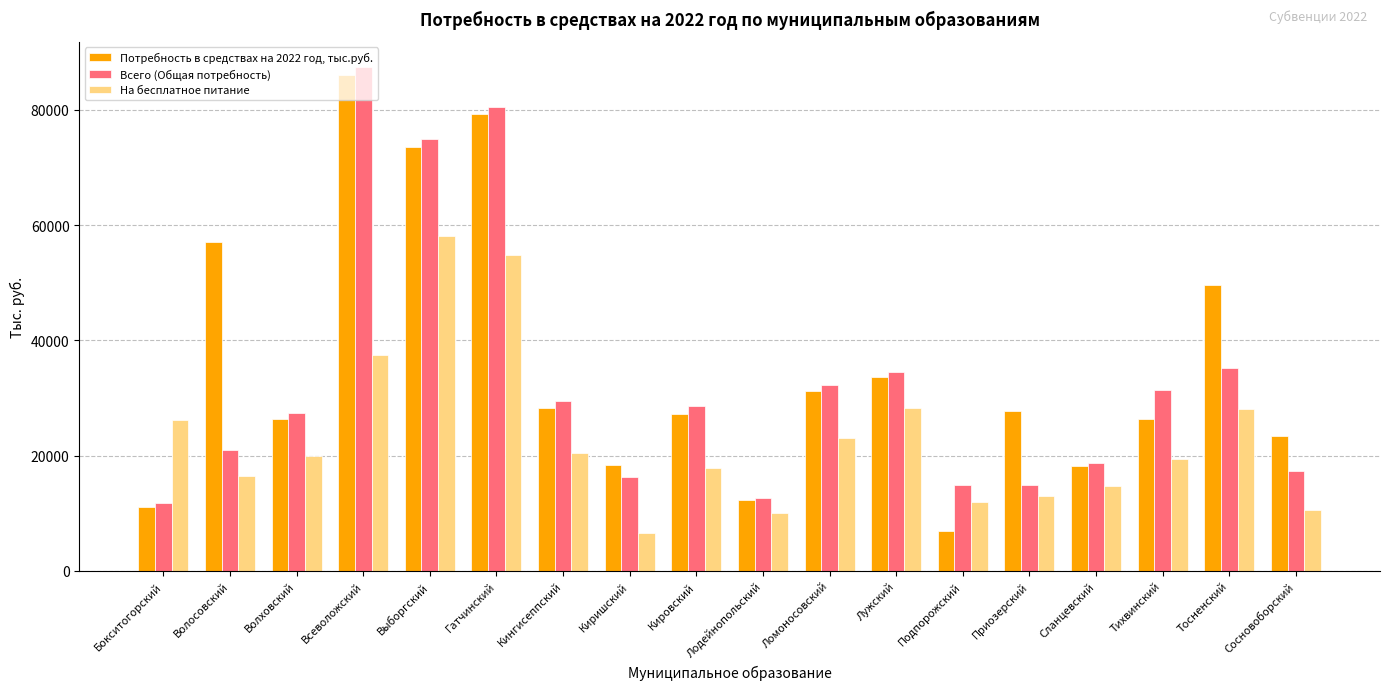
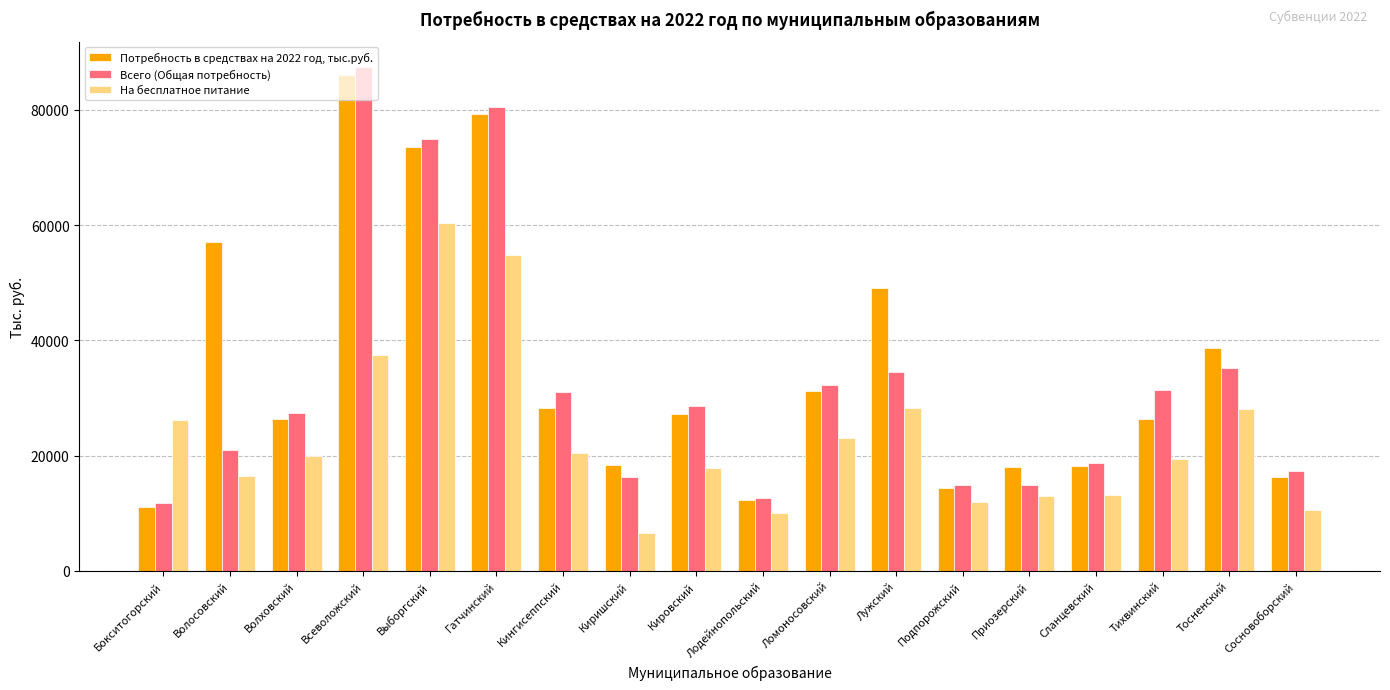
  {
    "Потребность в средствах на 2022 год, тыс.руб.": {
      "Бокситогорский": 11000,
      "Волосовский": 57000,
      "Волховский": 26000,
      "Выборгский": 74000,
      "Гатчинский": 79000,
      "Кингисеппский": 28000,
      "Киришский": 18000,
      "Кировский": 27000,
      "Лодейнопольский": 12000,
      "Ломоносовский": 31000,
-     "Лужский": 34000,
-     "Подпорожский": 7000,
-     "Приозерский": 28000,
+     "Лужский": 49000,
+     "Подпорожский": 14000,
+     "Приозерский": 18000,
      "Сланцевский": 18000,
      "Тихвинский": 26000,
-     "Тосненский": 50000,
-     "Сосновоборский": 23000
+     "Тосненский": 39000,
+     "Сосновоборский": 16000
    },
    "Всего (Общая потребность)": {
      "Бокситогорский": 12000,
      "Волосовский": 21000,
      "Волховский": 27000,
      "Выборгский": 75000,
      "Гатчинский": 81000,
-     "Кингисеппский": 29000,
+     "Кингисеппский": 31000,
      "Киришский": 16000,
      "Кировский": 29000,
      "Лодейнопольский": 13000,
      "Ломоносовский": 32000,
      "Лужский": 34000,
      "Подпорожский": 15000,
      "Приозерский": 15000,
      "Сланцевский": 19000,
      "Тихвинский": 31000,
      "Тосненский": 35000,
      "Сосновоборский": 17000
    },
    "На бесплатное питание": {
      "Бокситогорский": 26000,
      "Волосовский": 16000,
      "Волховский": 20000,
      "Всеволожский": 37000,
-     "Выборгский": 58000,
+     "Выборгский": 60000,
      "Гатчинский": 55000,
      "Кингисеппский": 20000,
      "Киришский": 7000,
      "Кировский": 18000,
      "Лодейнопольский": 10000,
      "Ломоносовский": 23000,
      "Лужский": 28000,
      "Подпорожский": 12000,
      "Приозерский": 13000,
-     "Сланцевский": 15000,
+     "Сланцевский": 13000,
      "Тихвинский": 19000,
      "Тосненский": 28000,
      "Сосновоборский": 11000
    }
  }
